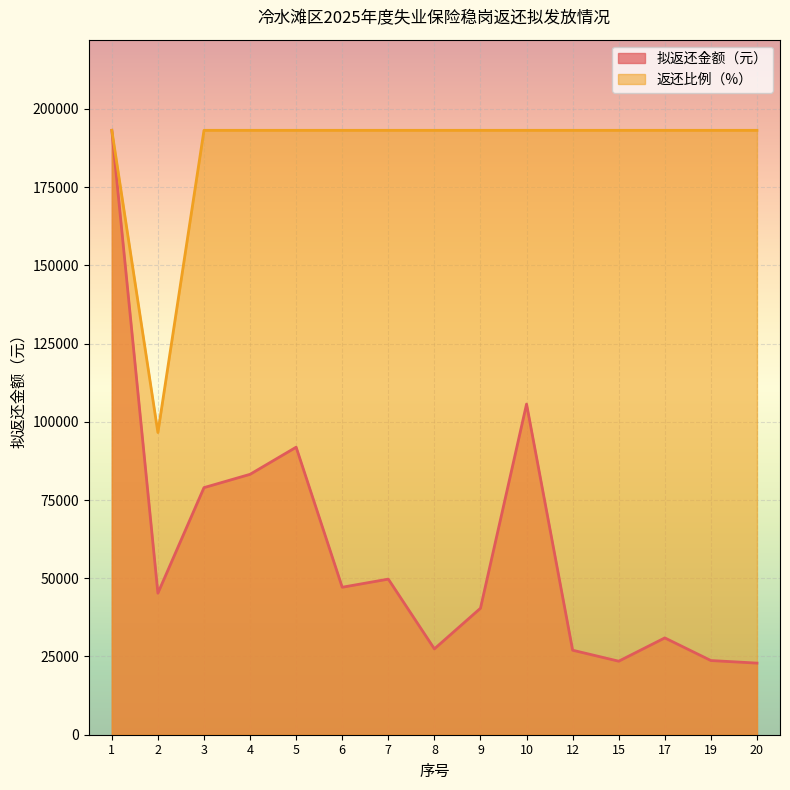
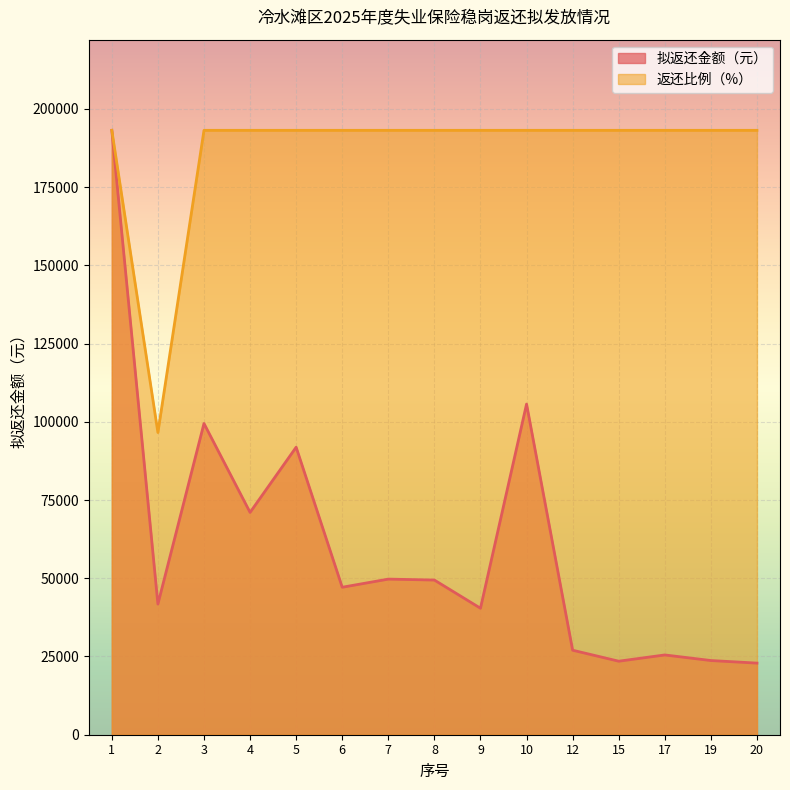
  {
    "拟返还金额（元）": {
-     "2": 45000,
-     "3": 79000,
-     "4": 83000,
+     "2": 42000,
+     "3": 99000,
+     "4": 71000,
      "5": 92000,
      "6": 47000,
      "7": 50000,
-     "8": 27000,
+     "8": 49000,
      "9": 40000,
      "10": 106000,
      "12": 27000,
      "15": 23000,
-     "17": 31000,
+     "17": 25000,
      "19": 24000,
      "20": 23000
    },
    "返还比例（%）": {
      "2": 97000,
      "3": 193000,
      "4": 193000,
      "5": 193000,
      "6": 193000,
      "7": 193000,
      "8": 193000,
      "9": 193000,
      "10": 193000,
      "12": 193000,
      "15": 193000,
      "17": 193000,
      "19": 193000,
      "20": 193000
    }
  }
